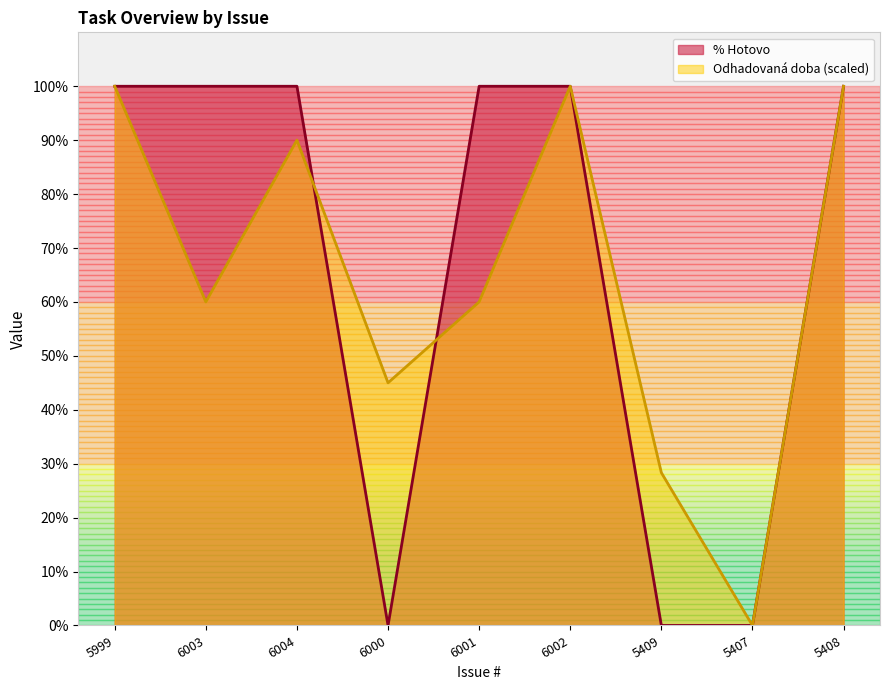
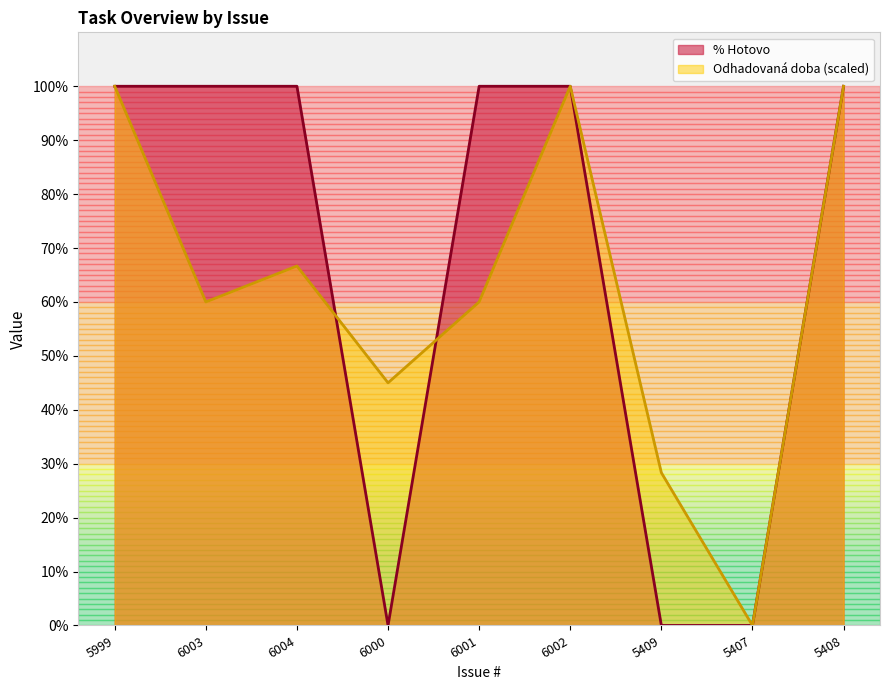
  {
    "% Hotovo": {
      "6003": "100%",
      "6004": "100%",
      "6000": "0%",
      "6001": "100%",
      "5409": "0%"
    },
    "Odhadovaná doba (scaled)": {
      "6003": "60%",
-     "6004": "90%",
+     "6004": "67%",
      "6000": "45%",
      "6001": "60%",
      "5409": "28%"
    }
  }
